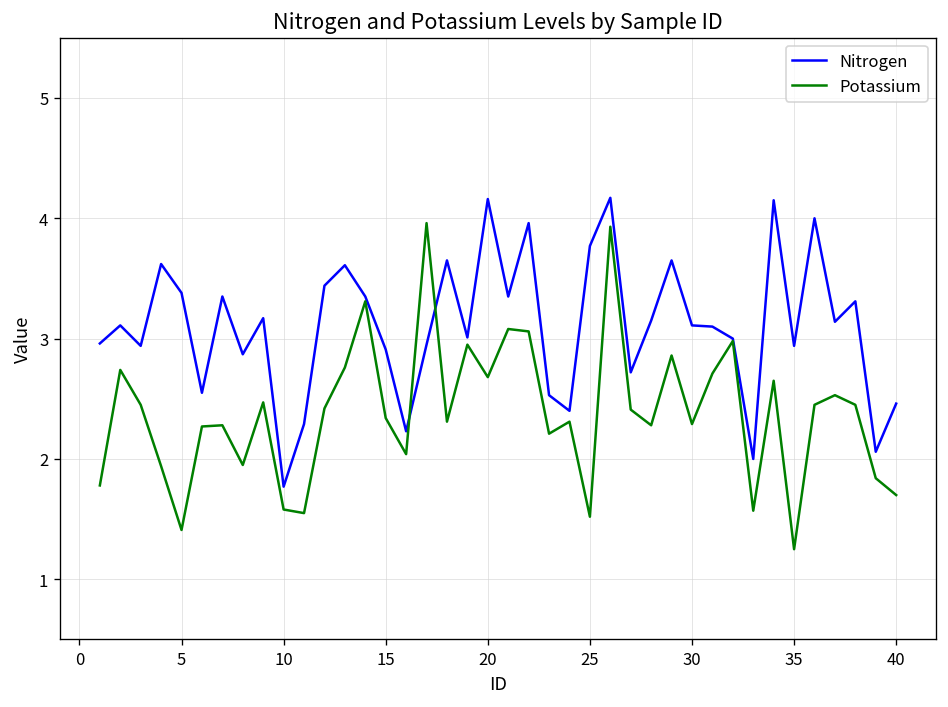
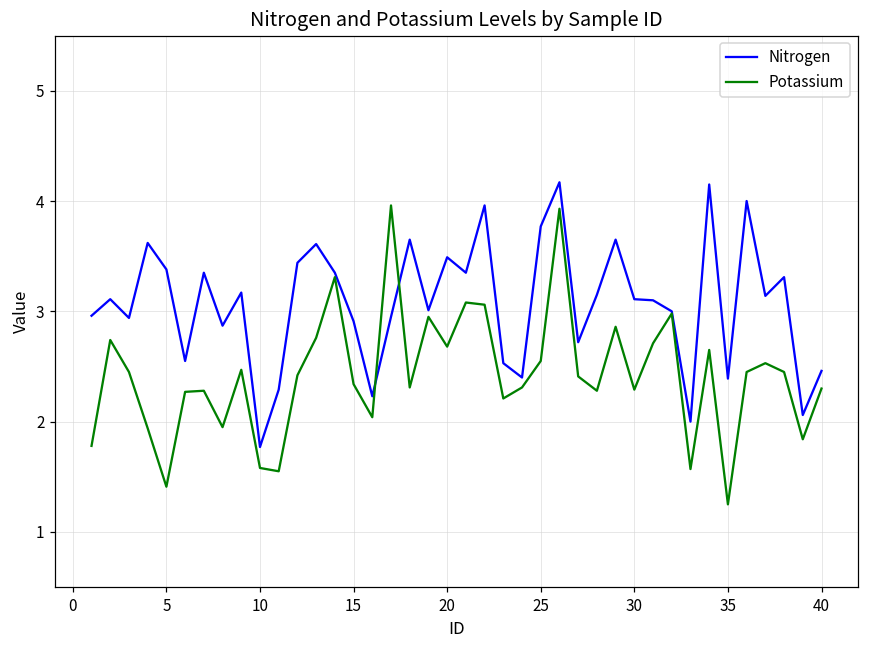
  {
    "Nitrogen": {
      "5": 3.38,
      "10": 1.77,
      "15": 2.91,
-     "20": 4.16,
+     "20": 3.49,
      "25": 3.77,
      "30": 3.11,
-     "35": 2.94,
+     "35": 2.39,
      "40": 2.46
    },
    "Potassium": {
      "5": 1.41,
      "10": 1.58,
      "15": 2.34,
      "20": 2.68,
-     "25": 1.52,
+     "25": 2.55,
      "30": 2.29,
      "35": 1.25,
-     "40": 1.7
+     "40": 2.3
    }
  }
